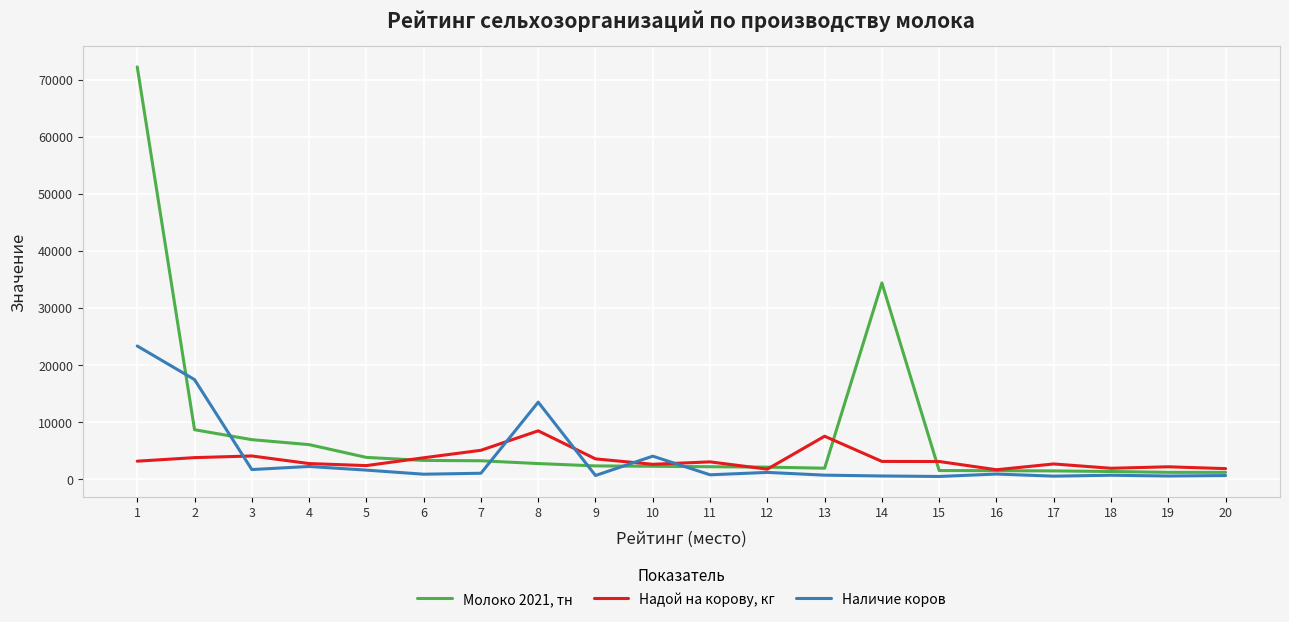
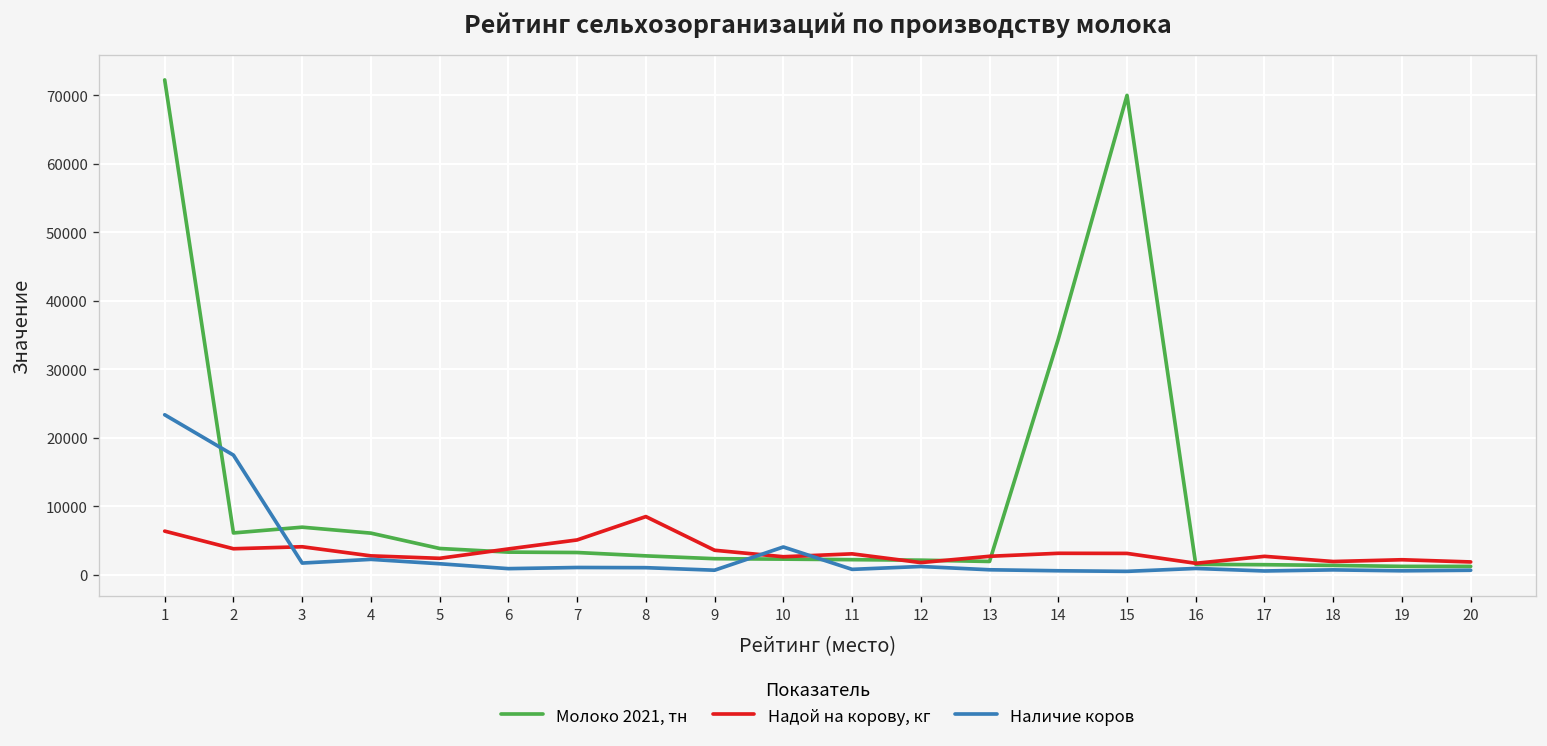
  {
    "Молоко 2021, тн": {
      "1": 72000,
-     "2": 9000,
+     "2": 6000,
      "3": 7000,
      "4": 6000,
      "5": 4000,
      "6": 3000,
      "7": 3000,
      "8": 3000,
      "9": 2000,
      "11": 2000,
      "13": 2000,
      "14": 34000,
-     "15": 2000,
+     "15": 70000,
      "17": 1000,
      "18": 1000,
      "19": 1000,
      "20": 1000
    },
    "Надой на корову, кг": {
-     "1": 3000,
+     "1": 6000,
      "2": 4000,
      "3": 4000,
      "4": 3000,
      "5": 2000,
      "6": 4000,
      "7": 5000,
      "8": 8000,
      "9": 4000,
      "11": 3000,
-     "13": 8000,
+     "13": 3000,
      "14": 3000,
      "15": 3000,
      "17": 3000,
      "18": 2000,
      "19": 2000,
      "20": 2000
    },
    "Наличие коров": {
      "1": 23000,
      "2": 17000,
      "3": 2000,
      "4": 2000,
      "5": 2000,
      "6": 1000,
      "7": 1000,
-     "8": 14000,
+     "8": 1000,
      "9": 1000,
      "10": 4000,
      "11": 1000,
      "12": 1000,
      "13": 1000,
      "14": 1000,
      "15": 0,
      "16": 1000,
      "17": 1000,
      "18": 1000,
      "19": 1000,
      "20": 1000
    }
  }
